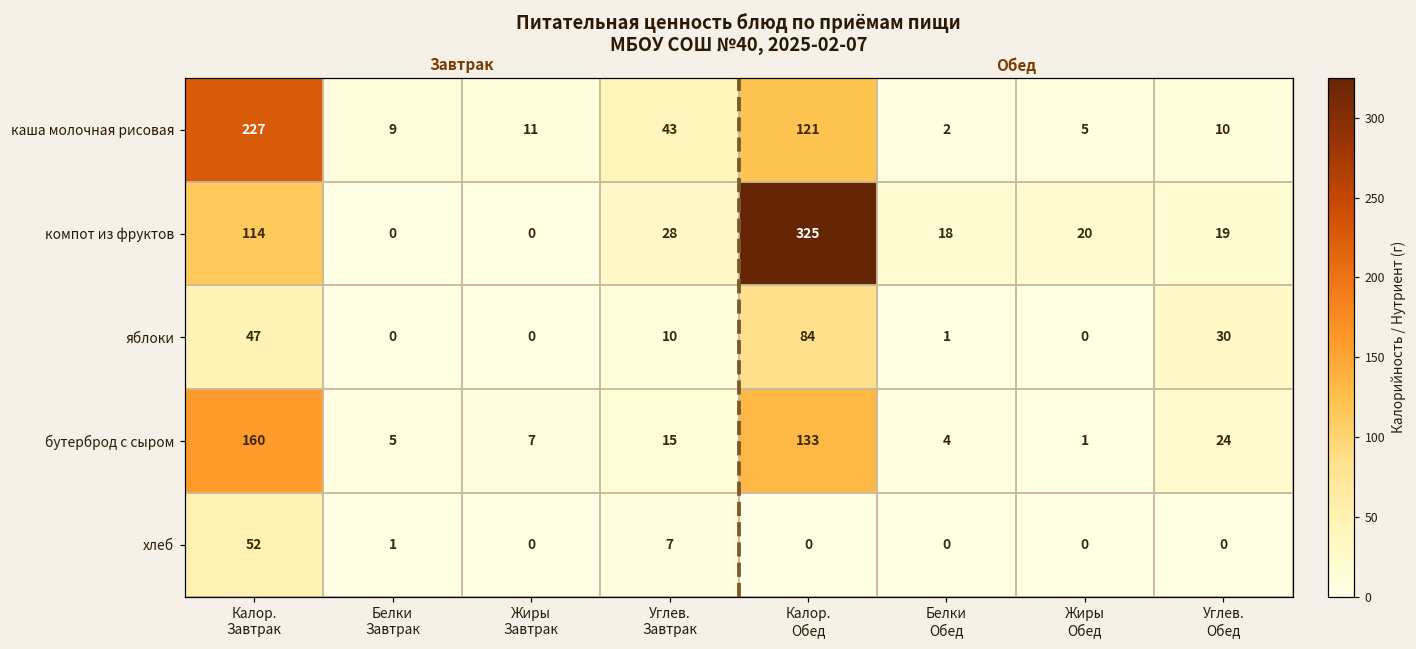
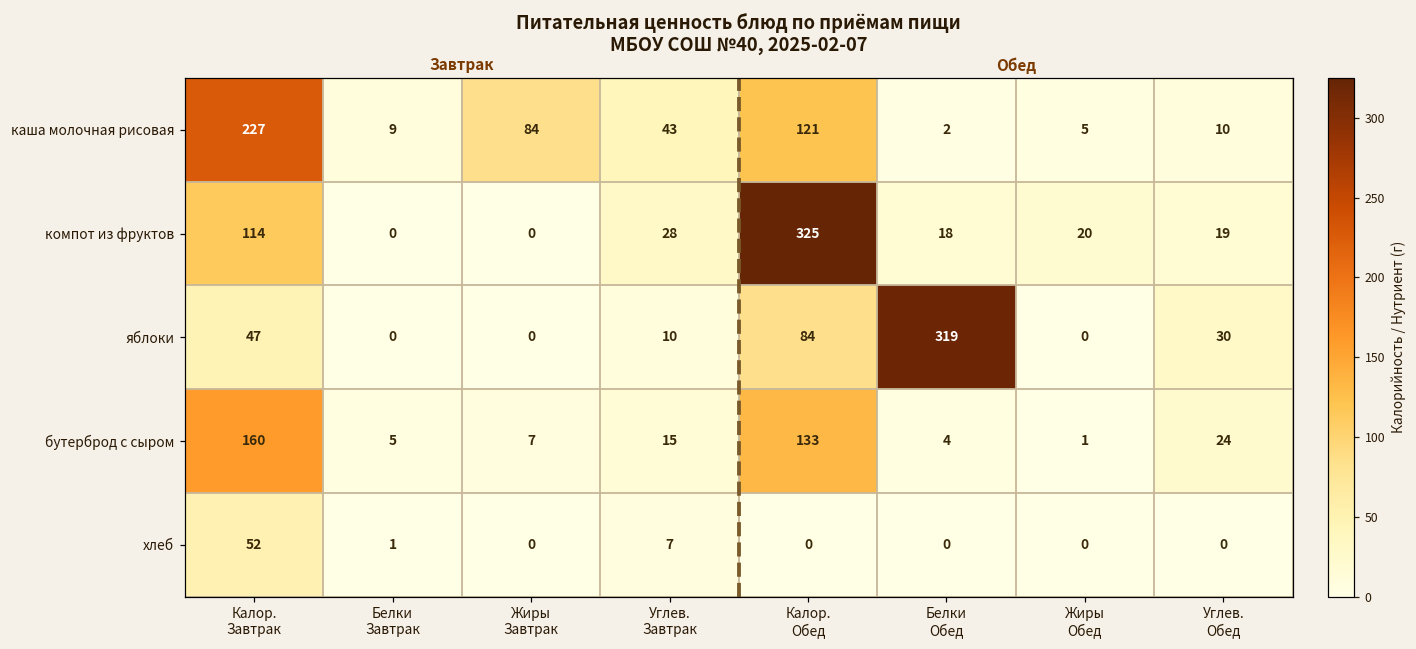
  {
    "каша молочная рисовая": {
      "Калор. Завтрак": 227,
      "Белки Завтрак": 9,
-     "Жиры Завтрак": 11,
+     "Жиры Завтрак": 84,
      "Углев. Завтрак": 43,
      "Калор. Обед": 121,
      "Белки Обед": 2,
      "Жиры Обед": 5,
      "Углев. Обед": 10
    },
    "компот из фруктов": {
      "Калор. Завтрак": 114,
      "Белки Завтрак": 0,
      "Жиры Завтрак": 0,
      "Углев. Завтрак": 28,
      "Калор. Обед": 325,
      "Белки Обед": 18,
      "Жиры Обед": 20,
      "Углев. Обед": 19
    },
    "яблоки": {
      "Калор. Завтрак": 47,
      "Белки Завтрак": 0,
      "Жиры Завтрак": 0,
      "Углев. Завтрак": 10,
      "Калор. Обед": 84,
-     "Белки Обед": 1,
+     "Белки Обед": 319,
      "Жиры Обед": 0,
      "Углев. Обед": 30
    },
    "бутерброд с сыром": {
      "Калор. Завтрак": 160,
      "Белки Завтрак": 5,
      "Жиры Завтрак": 7,
      "Углев. Завтрак": 15,
      "Калор. Обед": 133,
      "Белки Обед": 4,
      "Жиры Обед": 1,
      "Углев. Обед": 24
    },
    "хлеб": {
      "Калор. Завтрак": 52,
      "Белки Завтрак": 1,
      "Жиры Завтрак": 0,
      "Углев. Завтрак": 7,
      "Калор. Обед": 0,
      "Белки Обед": 0,
      "Жиры Обед": 0,
      "Углев. Обед": 0
    }
  }
